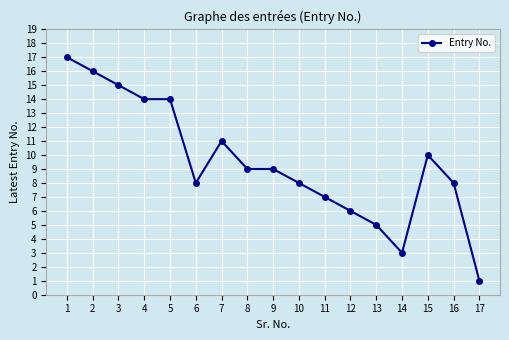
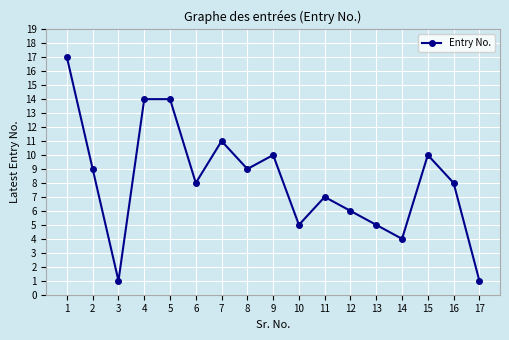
  {
    "1": 17,
-   "2": 16,
-   "3": 15,
+   "2": 9,
+   "3": 1,
    "4": 14,
    "5": 14,
    "6": 8,
    "7": 11,
    "8": 9,
-   "9": 9,
-   "10": 8,
+   "9": 10,
+   "10": 5,
    "11": 7,
    "12": 6,
    "13": 5,
-   "14": 3,
+   "14": 4,
    "15": 10,
    "16": 8,
    "17": 1
  }
